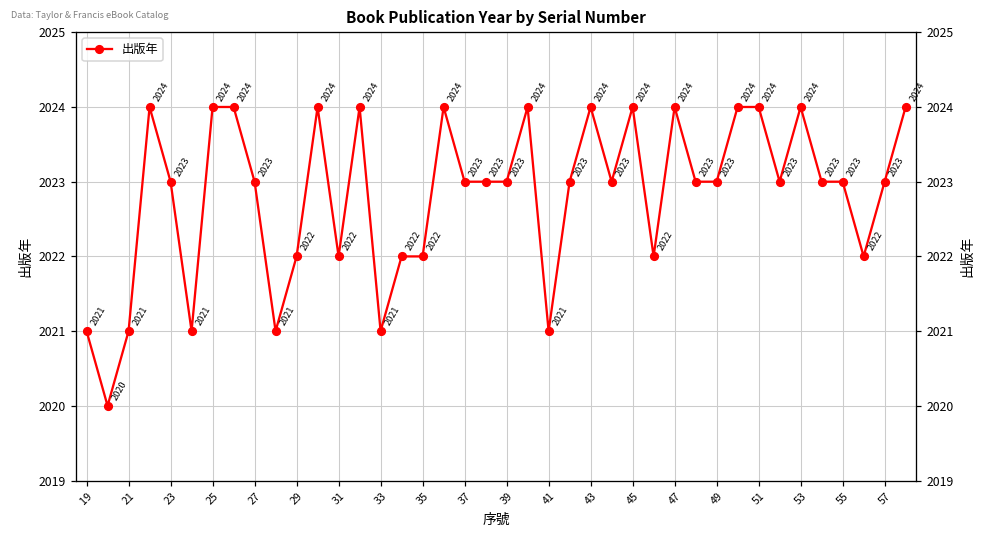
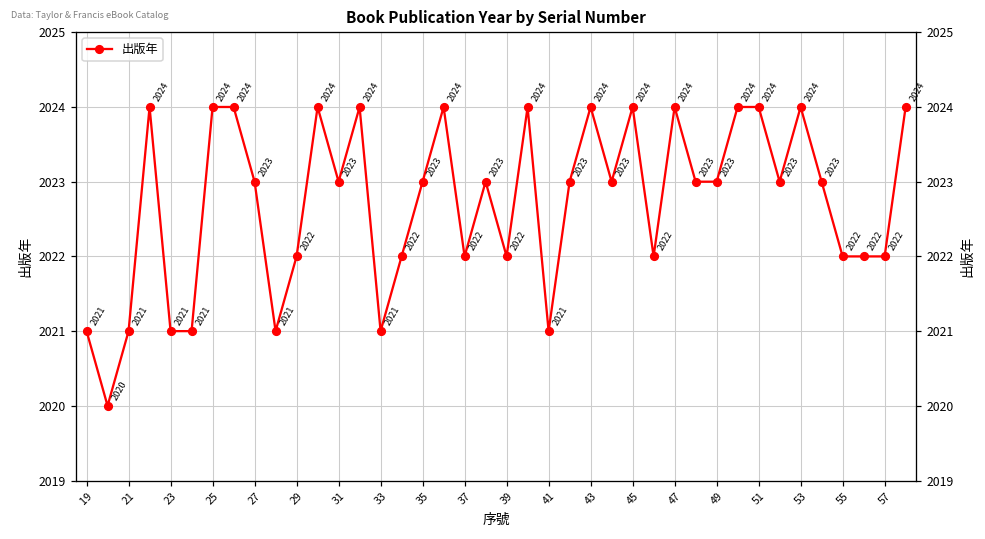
  {
    "19": 2021,
    "21": 2021,
-   "23": 2023,
+   "23": 2021,
    "27": 2023,
    "29": 2022,
-   "31": 2022,
+   "31": 2023,
    "33": 2021,
-   "35": 2022,
-   "37": 2023,
-   "39": 2023,
+   "35": 2023,
+   "37": 2022,
+   "39": 2022,
    "41": 2021,
    "43": 2024,
    "45": 2024,
    "47": 2024,
    "49": 2023,
    "51": 2024,
    "53": 2024,
-   "55": 2023,
-   "57": 2023
+   "55": 2022,
+   "57": 2022
  }
